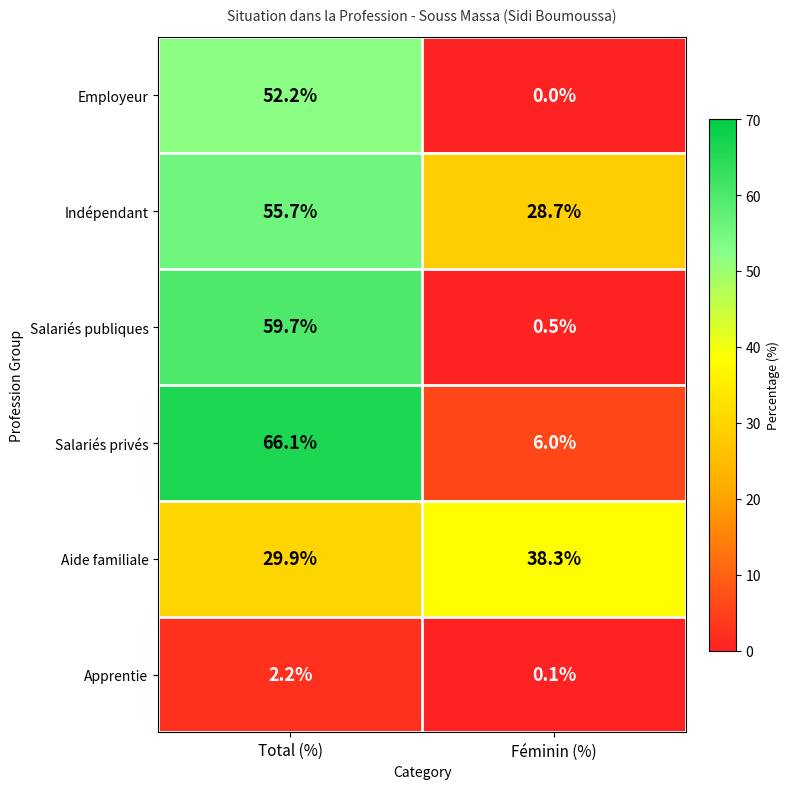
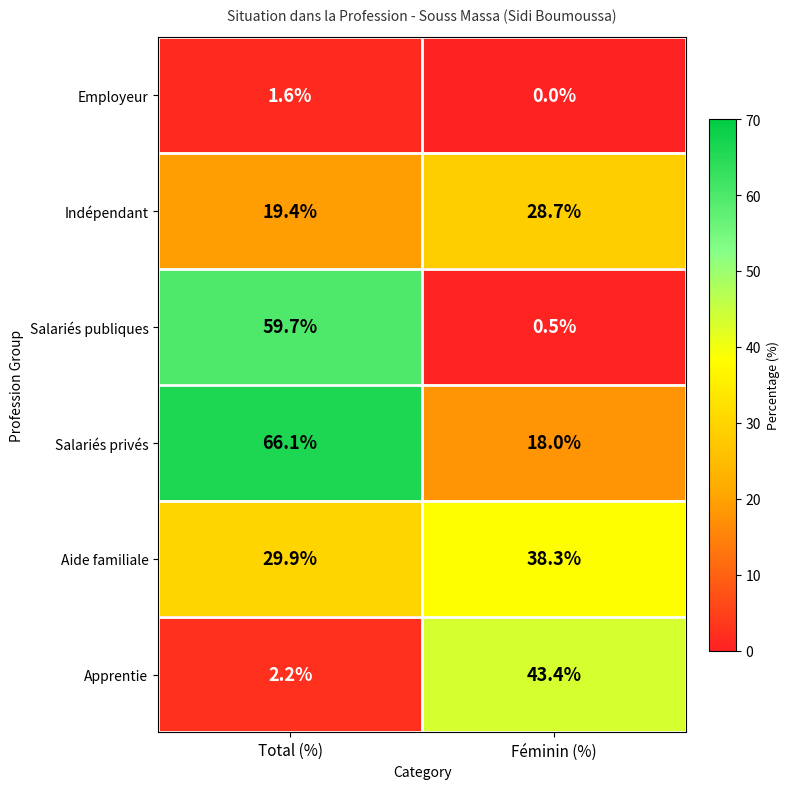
  {
    "Employeur": {
-     "Total (%)": "52.2%",
+     "Total (%)": "1.6%",
      "Féminin (%)": "0.0%"
    },
    "Indépendant": {
-     "Total (%)": "55.7%",
+     "Total (%)": "19.4%",
      "Féminin (%)": "28.7%"
    },
    "Salariés publiques": {
      "Total (%)": "59.7%",
      "Féminin (%)": "0.5%"
    },
    "Salariés privés": {
      "Total (%)": "66.1%",
-     "Féminin (%)": "6.0%"
+     "Féminin (%)": "18.0%"
    },
    "Aide familiale": {
      "Total (%)": "29.9%",
      "Féminin (%)": "38.3%"
    },
    "Apprentie": {
      "Total (%)": "2.2%",
-     "Féminin (%)": "0.1%"
+     "Féminin (%)": "43.4%"
    }
  }
